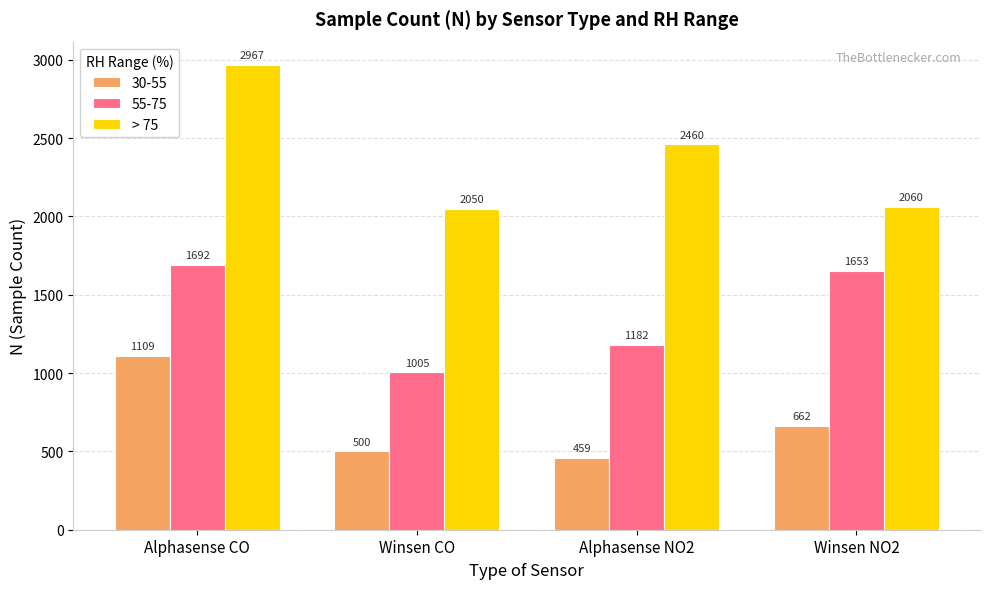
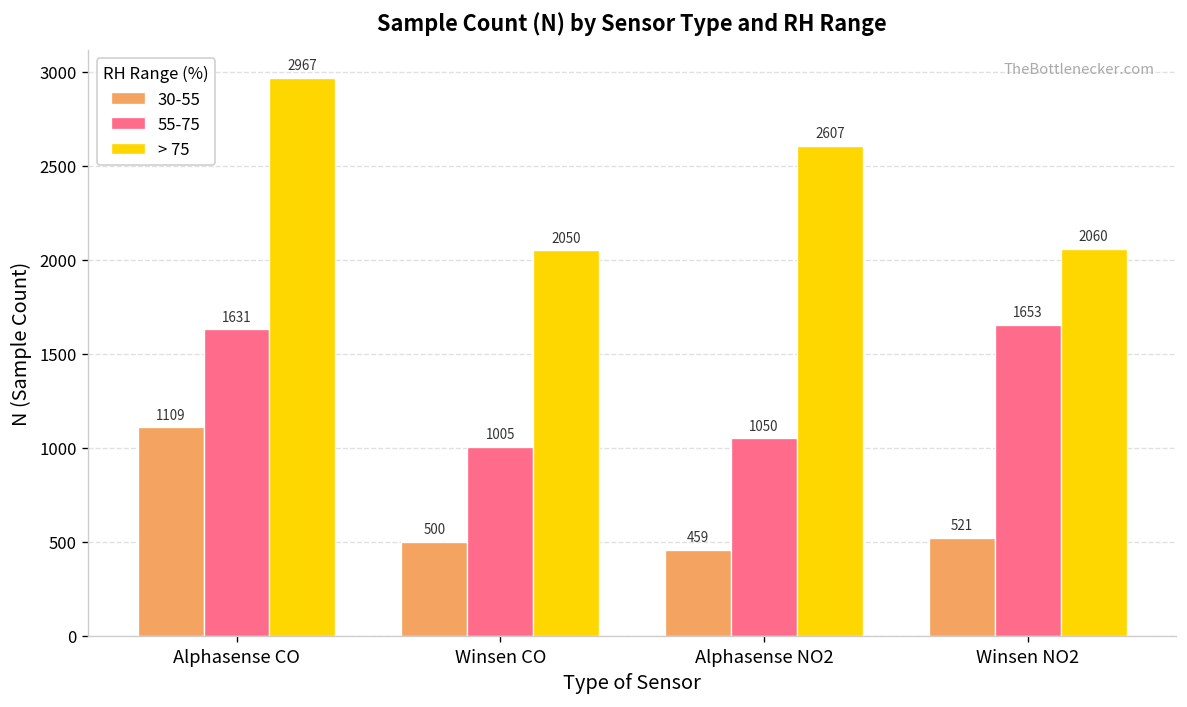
  {
    "30-55": {
      "Alphasense CO": 1109,
      "Winsen CO": 500,
      "Alphasense NO2": 459,
-     "Winsen NO2": 662
+     "Winsen NO2": 521
    },
    "55-75": {
-     "Alphasense CO": 1692,
+     "Alphasense CO": 1631,
      "Winsen CO": 1005,
-     "Alphasense NO2": 1182,
+     "Alphasense NO2": 1050,
      "Winsen NO2": 1653
    },
    "> 75": {
      "Alphasense CO": 2967,
      "Winsen CO": 2050,
-     "Alphasense NO2": 2460,
+     "Alphasense NO2": 2607,
      "Winsen NO2": 2060
    }
  }
